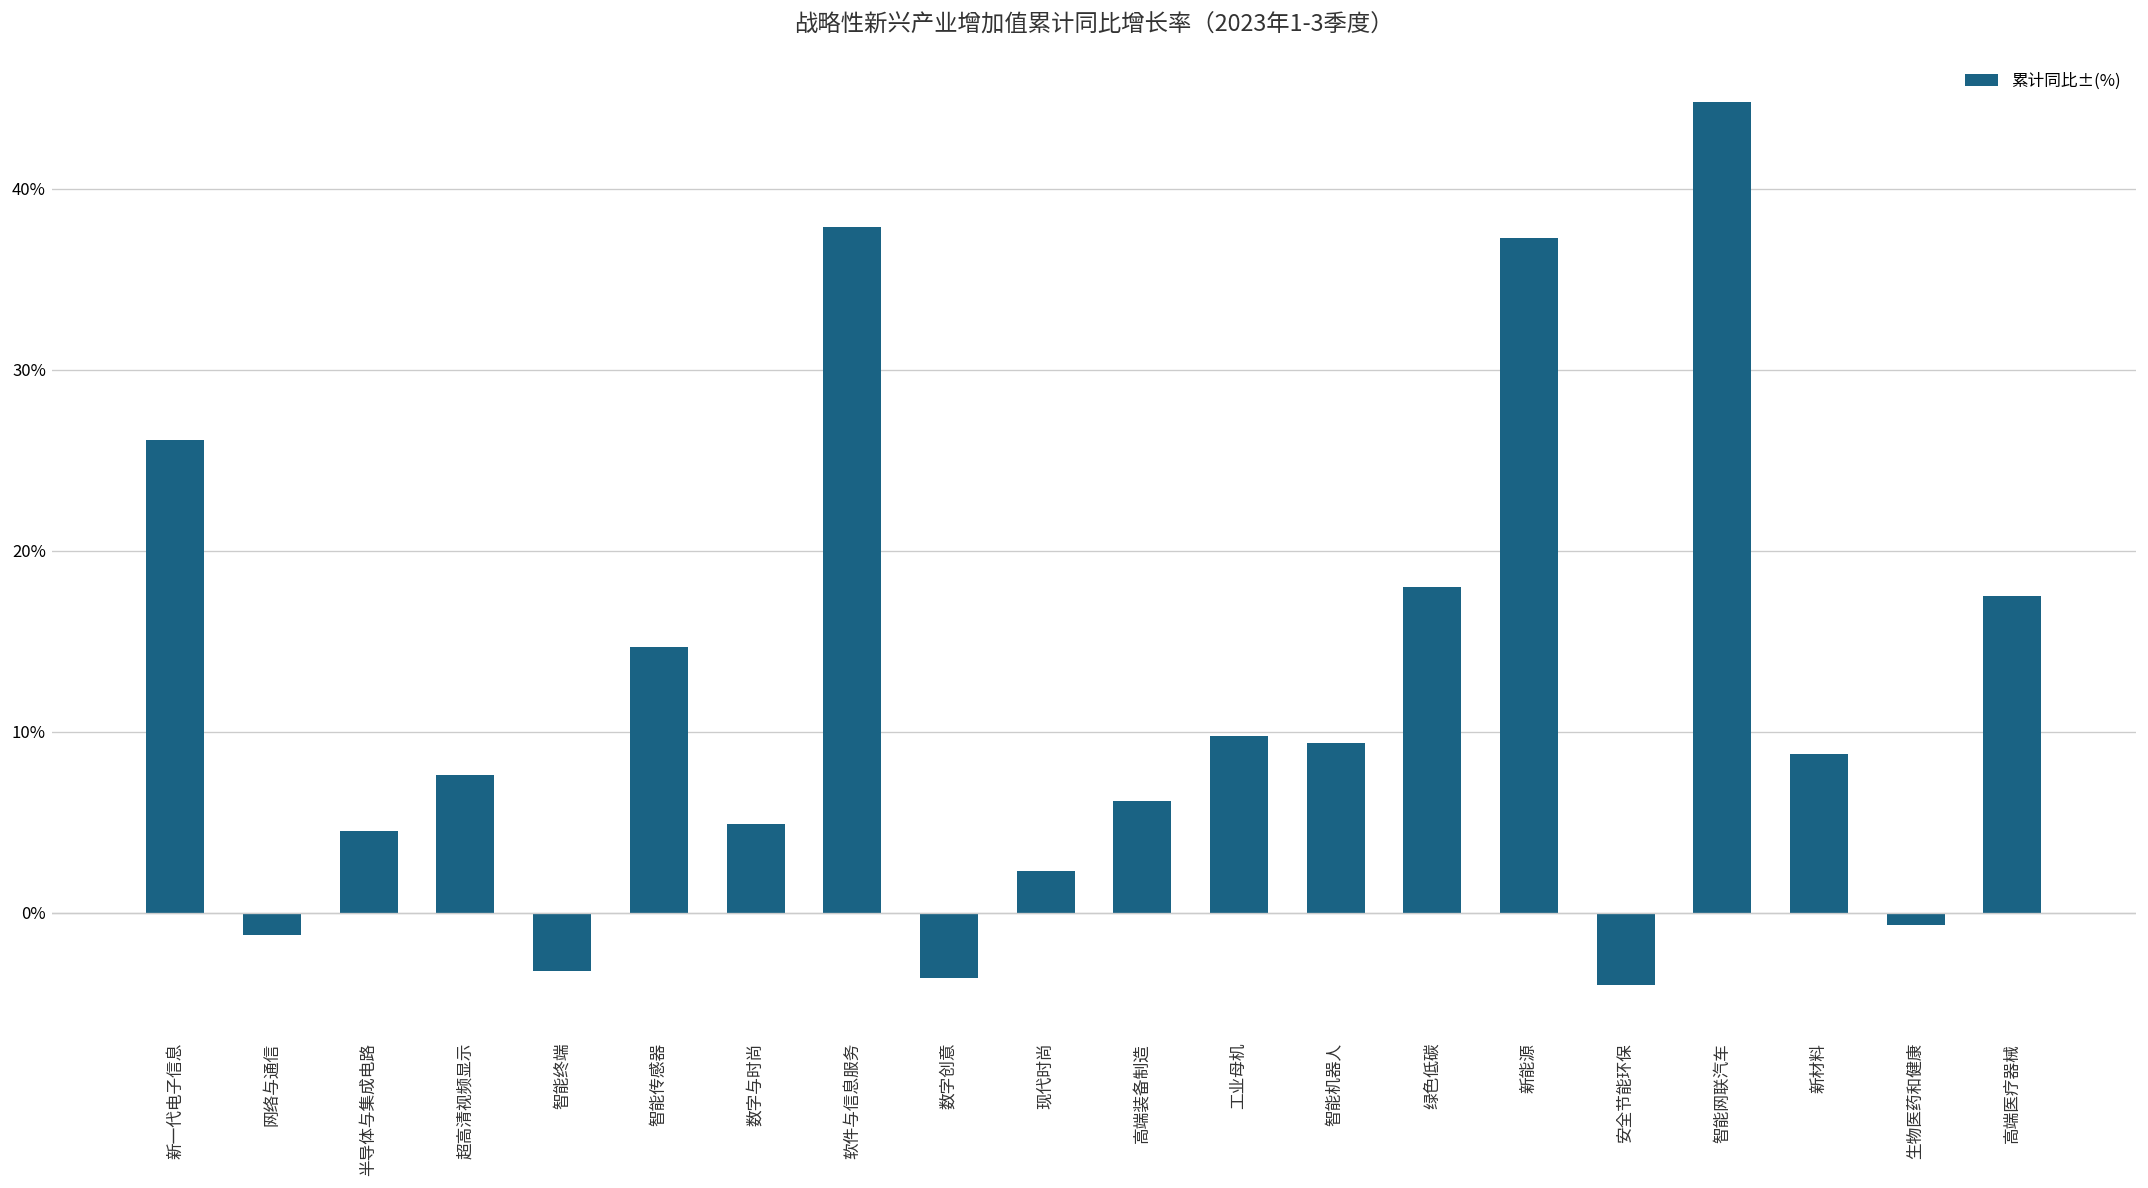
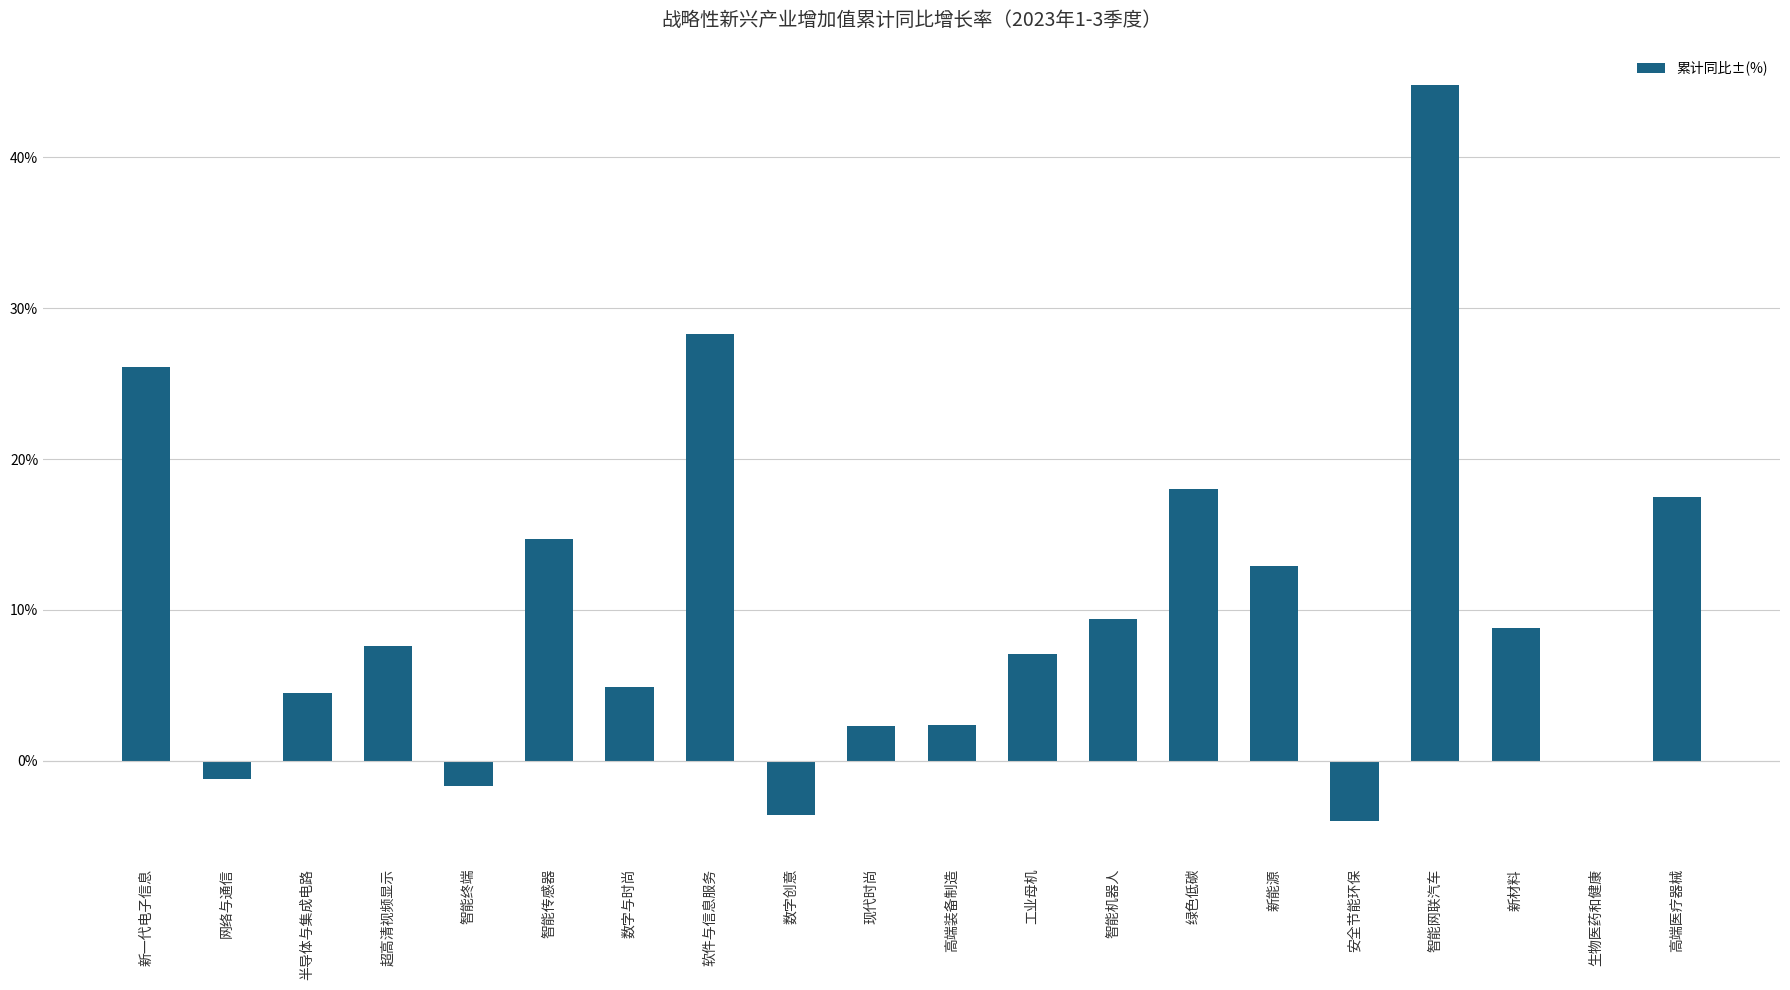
  {
    "新一代电子信息": "26.1%",
    "网络与通信": "-1.2%",
    "半导体与集成电路": "4.5%",
    "超高清视频显示": "7.6%",
-   "智能终端": "-3.2%",
+   "智能终端": "-1.7%",
    "智能传感器": "14.7%",
    "数字与时尚": "4.9%",
-   "软件与信息服务": "37.9%",
+   "软件与信息服务": "28.3%",
    "数字创意": "-3.6%",
    "现代时尚": "2.3%",
-   "高端装备制造": "6.2%",
-   "工业母机": "9.8%",
+   "高端装备制造": "2.4%",
+   "工业母机": "7.1%",
    "智能机器人": "9.4%",
    "绿色低碳": "18.0%",
-   "新能源": "37.3%",
+   "新能源": "12.9%",
    "安全节能环保": "-4.0%",
    "智能网联汽车": "44.8%",
    "新材料": "8.8%",
-   "生物医药和健康": "-0.7%",
+   "生物医药和健康": "0.0%",
    "高端医疗器械": "17.5%"
  }
